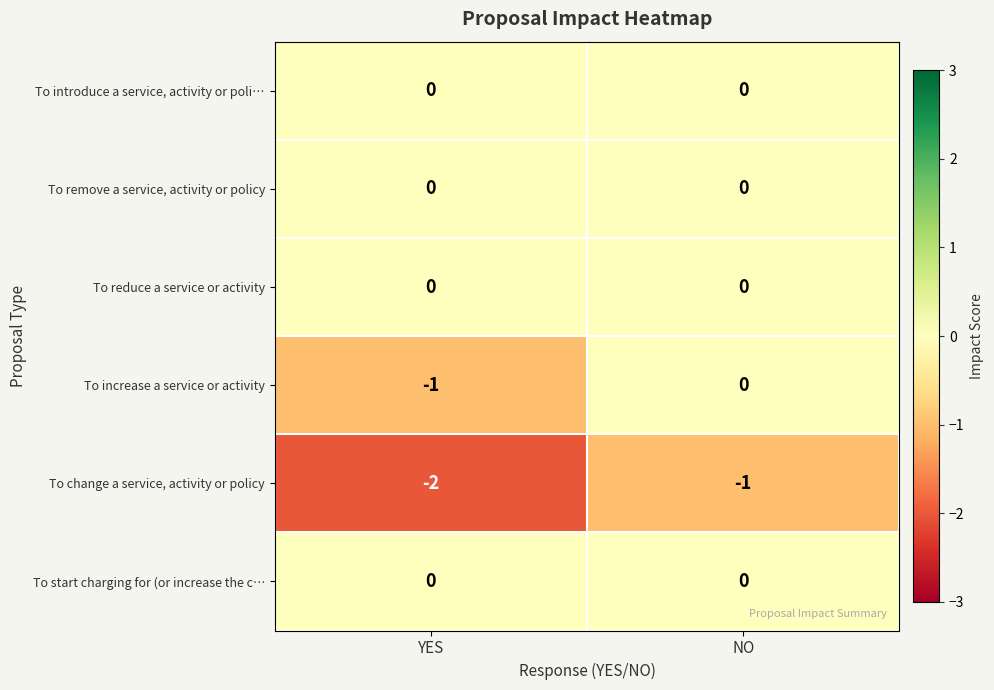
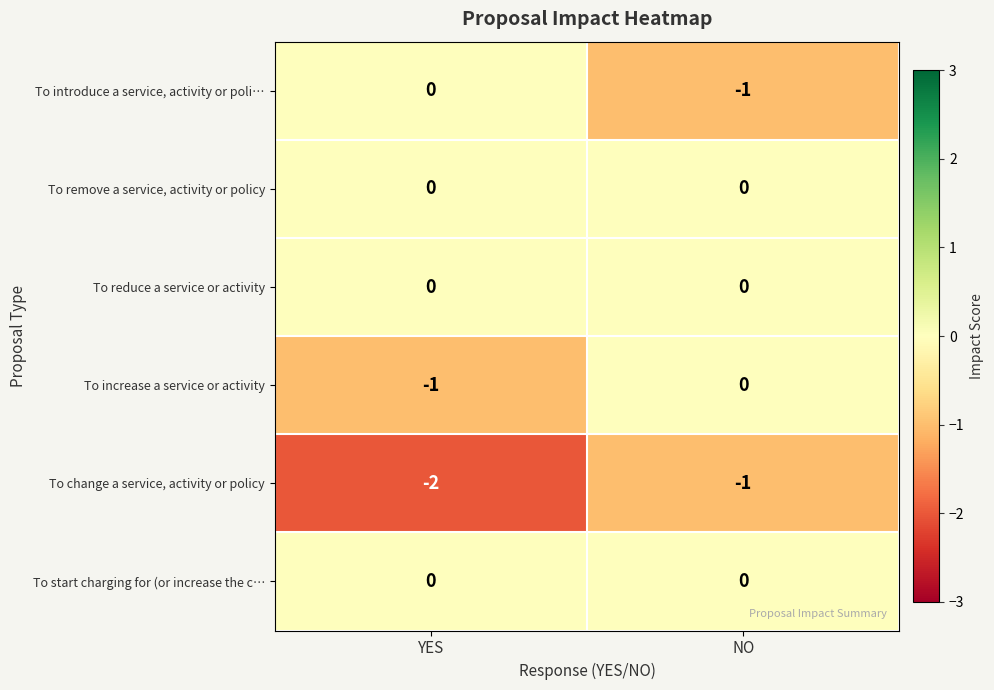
  {
    "To introduce a service, activity or poli…": {
      "YES": 0,
-     "NO": 0
+     "NO": -1
    },
    "To remove a service, activity or policy": {
      "YES": 0,
      "NO": 0
    },
    "To reduce a service or activity": {
      "YES": 0,
      "NO": 0
    },
    "To increase a service or activity": {
      "YES": -1,
      "NO": 0
    },
    "To change a service, activity or policy": {
      "YES": -2,
      "NO": -1
    },
    "To start charging for (or increase the c…": {
      "YES": 0
    }
  }
